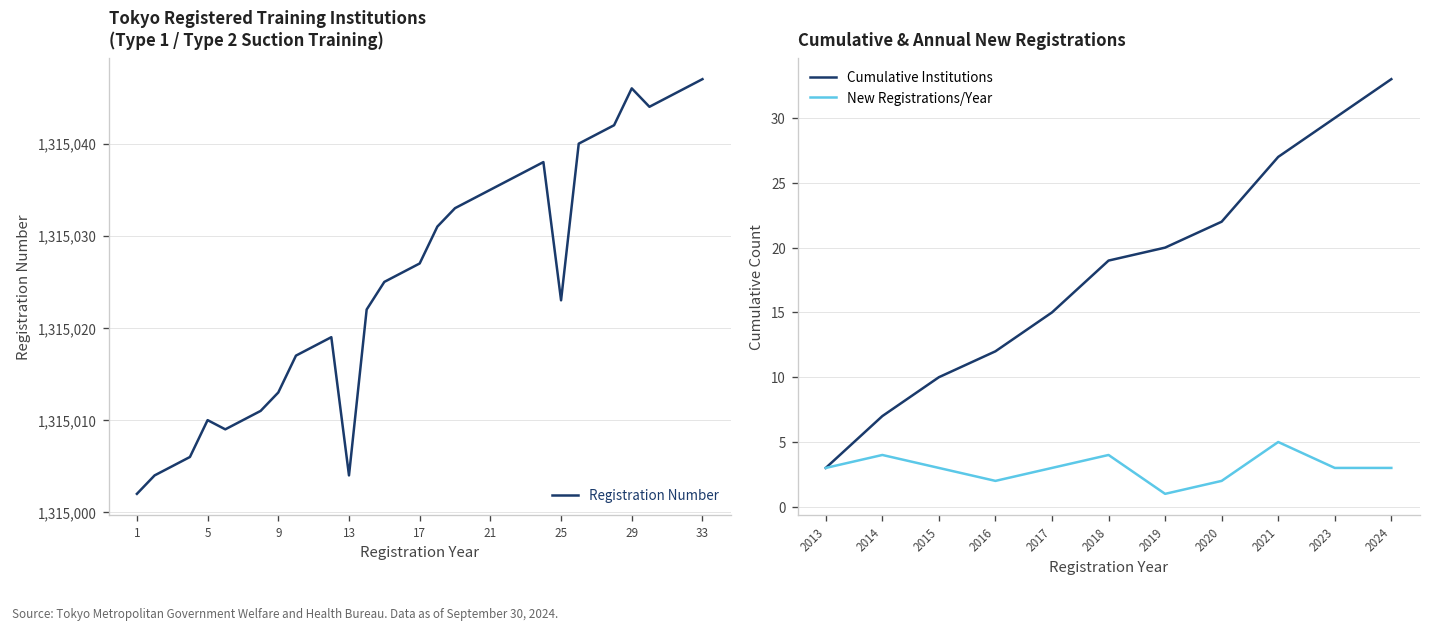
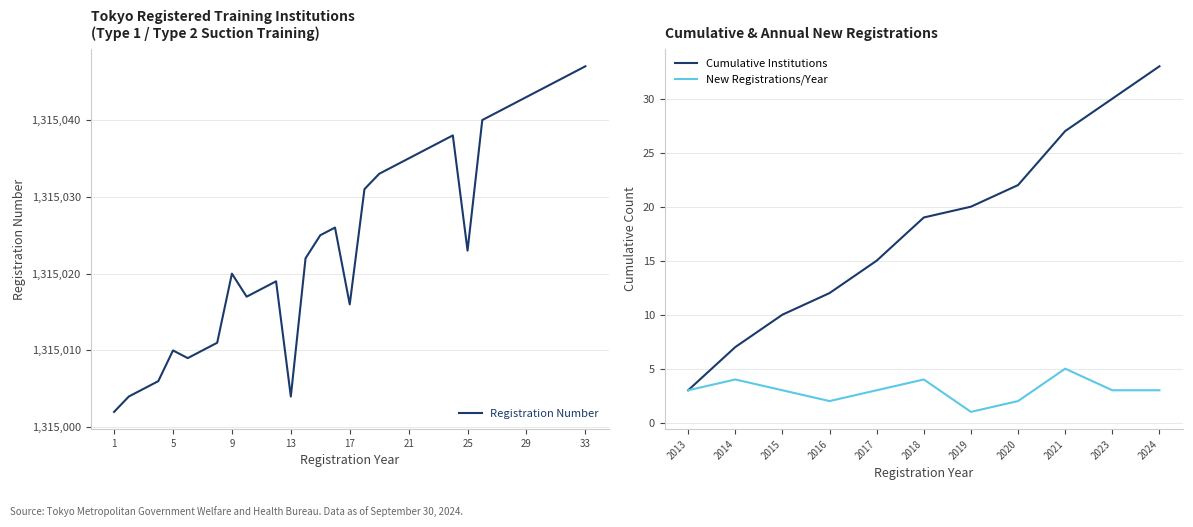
  {
    "Tokyo Registered Training Institutions (Type 1 / Type 2 Suction Training)": {
      "1": "1,315,002",
      "5": "1,315,010",
-     "9": "1,315,013",
+     "9": "1,315,020",
      "13": "1,315,004",
-     "17": "1,315,027",
+     "17": "1,315,016",
      "21": "1,315,035",
      "25": "1,315,023",
-     "29": "1,315,046",
+     "29": "1,315,043",
      "33": "1,315,047"
    },
    "Cumulative & Annual New Registrations": {
      "Cumulative Institutions": {
        "2014": "7.0",
        "2015": "10.0",
        "2016": "12.0",
        "2017": "15.0",
        "2018": "19.0",
        "2019": "20.0",
        "2020": "22.0",
        "2021": "27.0",
        "2023": "30.0",
        "2024": "33.0"
      },
      "New Registrations/Year": {
        "2014": "4.0",
        "2015": "3.0",
        "2016": "2.0",
        "2017": "3.0",
        "2018": "4.0",
        "2019": "1.0",
        "2020": "2.0",
        "2021": "5.0",
        "2023": "3.0",
        "2024": "3.0"
      }
    }
  }
